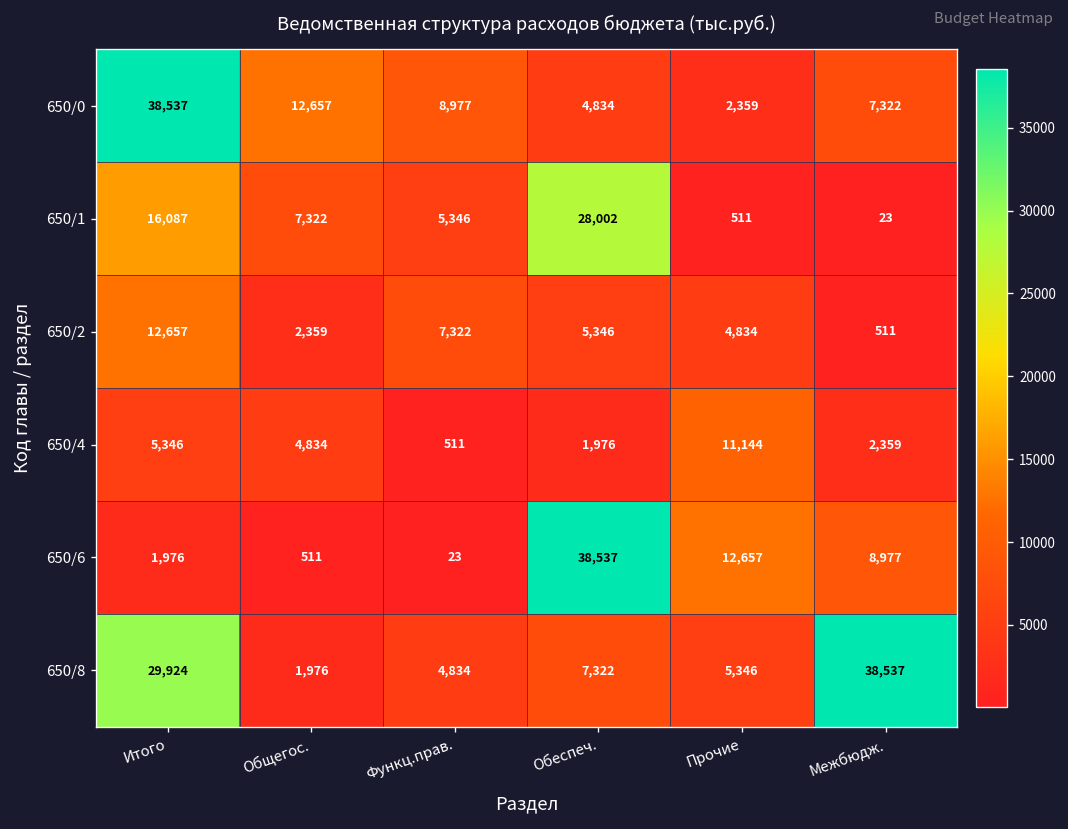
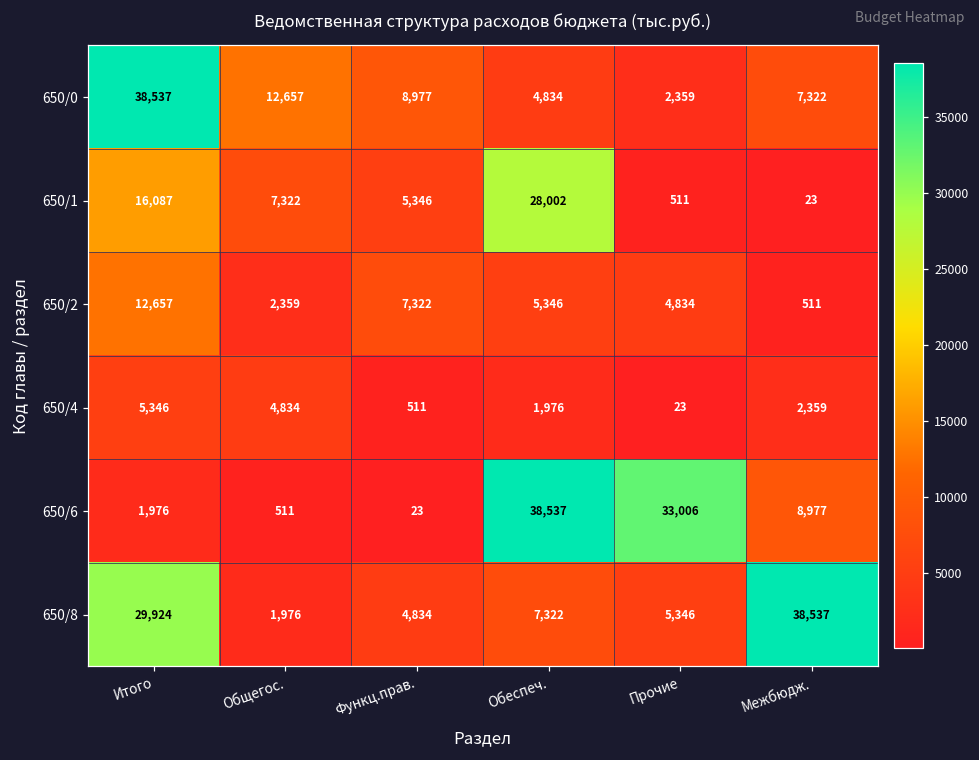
  {
    "650/0": {
      "Итого": "38,537",
      "Общегос.": "12,657",
      "Функц.прав.": "8,977",
      "Обеспеч.": "4,834",
      "Прочие": "2,359",
      "Межбюдж.": "7,322"
    },
    "650/1": {
      "Итого": "16,087",
      "Общегос.": "7,322",
      "Функц.прав.": "5,346",
      "Обеспеч.": "28,002",
      "Прочие": "511",
      "Межбюдж.": "23"
    },
    "650/2": {
      "Итого": "12,657",
      "Общегос.": "2,359",
      "Функц.прав.": "7,322",
      "Обеспеч.": "5,346",
      "Прочие": "4,834",
      "Межбюдж.": "511"
    },
    "650/4": {
      "Итого": "5,346",
      "Общегос.": "4,834",
      "Функц.прав.": "511",
      "Обеспеч.": "1,976",
-     "Прочие": "11,144",
+     "Прочие": "23",
      "Межбюдж.": "2,359"
    },
    "650/6": {
      "Итого": "1,976",
      "Общегос.": "511",
      "Функц.прав.": "23",
      "Обеспеч.": "38,537",
-     "Прочие": "12,657",
+     "Прочие": "33,006",
      "Межбюдж.": "8,977"
    },
    "650/8": {
      "Итого": "29,924",
      "Общегос.": "1,976",
      "Функц.прав.": "4,834",
      "Обеспеч.": "7,322",
      "Прочие": "5,346",
      "Межбюдж.": "38,537"
    }
  }
